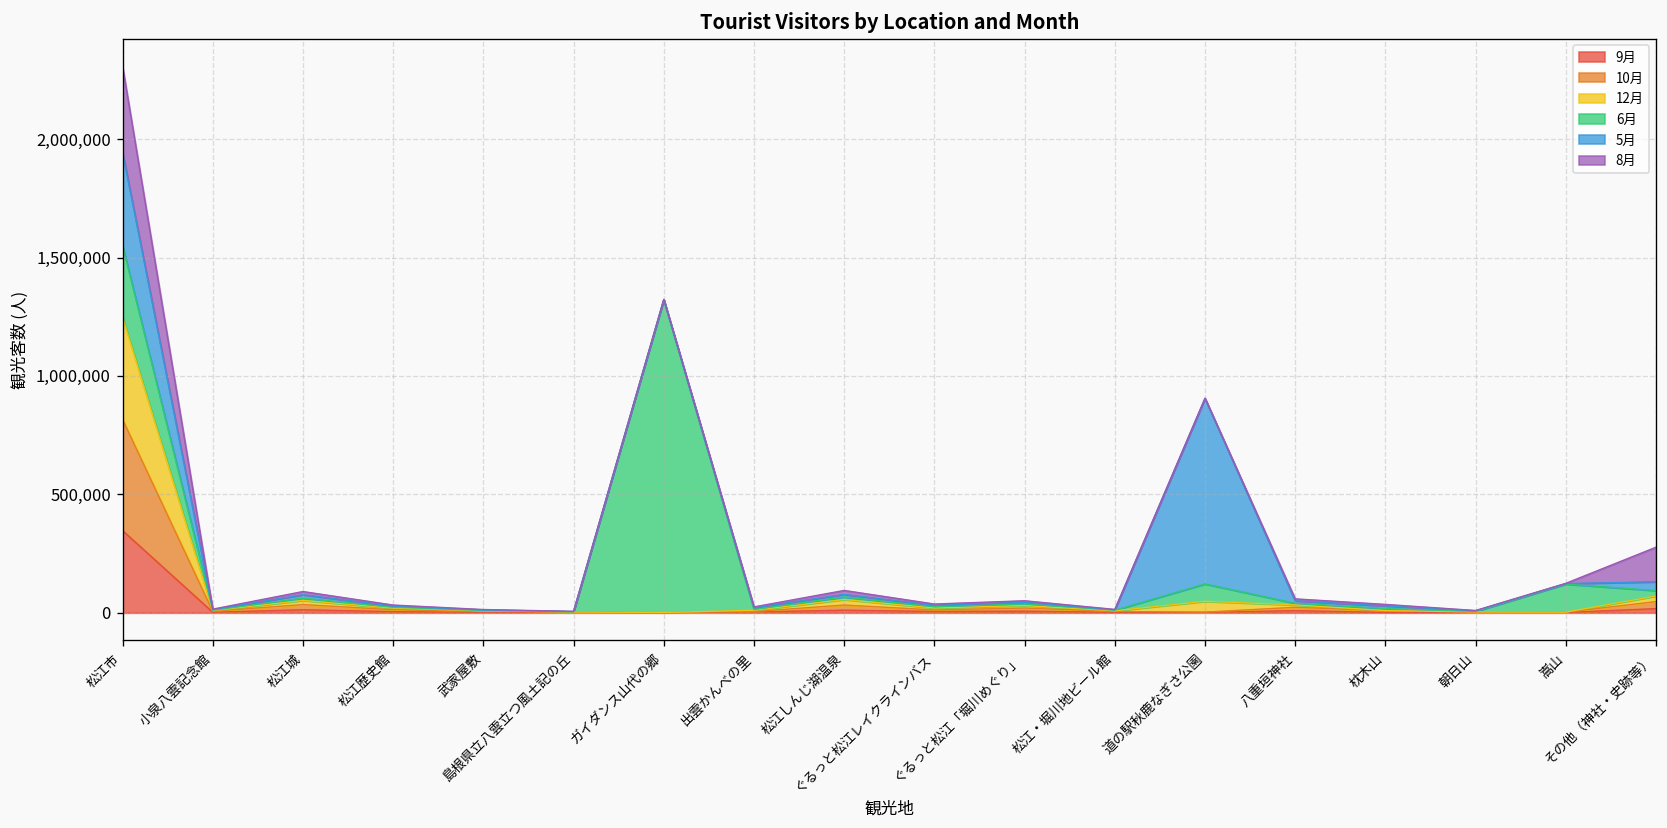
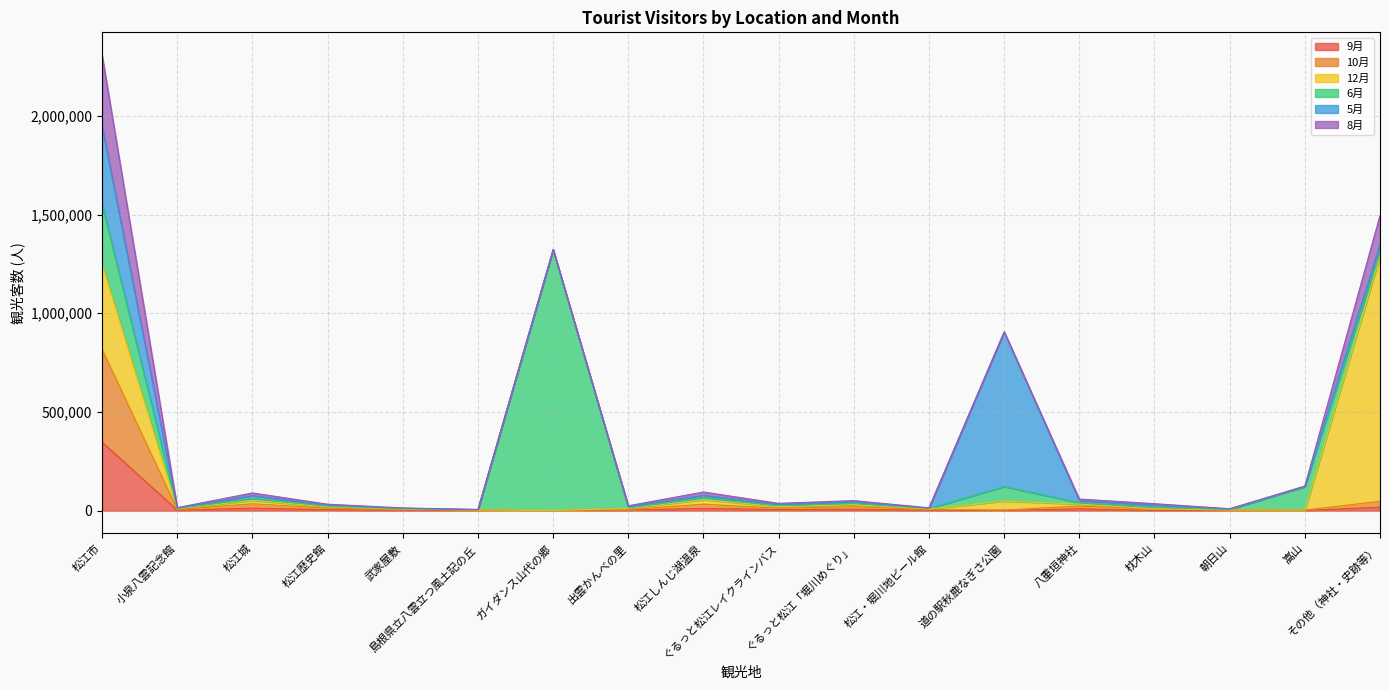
  {
    "12月": {
      "松江市": "430,000",
      "道の駅秋鹿なぎさ公園": "50,000",
-     "その他（神社・史跡等）": "20,000"
+     "その他（神社・史跡等）": "1,240,000"
    },
    "6月": {
      "松江市": "300,000",
      "道の駅秋鹿なぎさ公園": "70,000",
      "その他（神社・史跡等）": "20,000"
    },
    "5月": {
      "松江市": "390,000",
      "松江城": "10,000",
      "その他（神社・史跡等）": "40,000"
    },
    "8月": {
      "松江市": "360,000",
      "松江城": "10,000",
      "松江しんじ湖温泉": "20,000",
      "その他（神社・史跡等）": "150,000"
    }
  }
